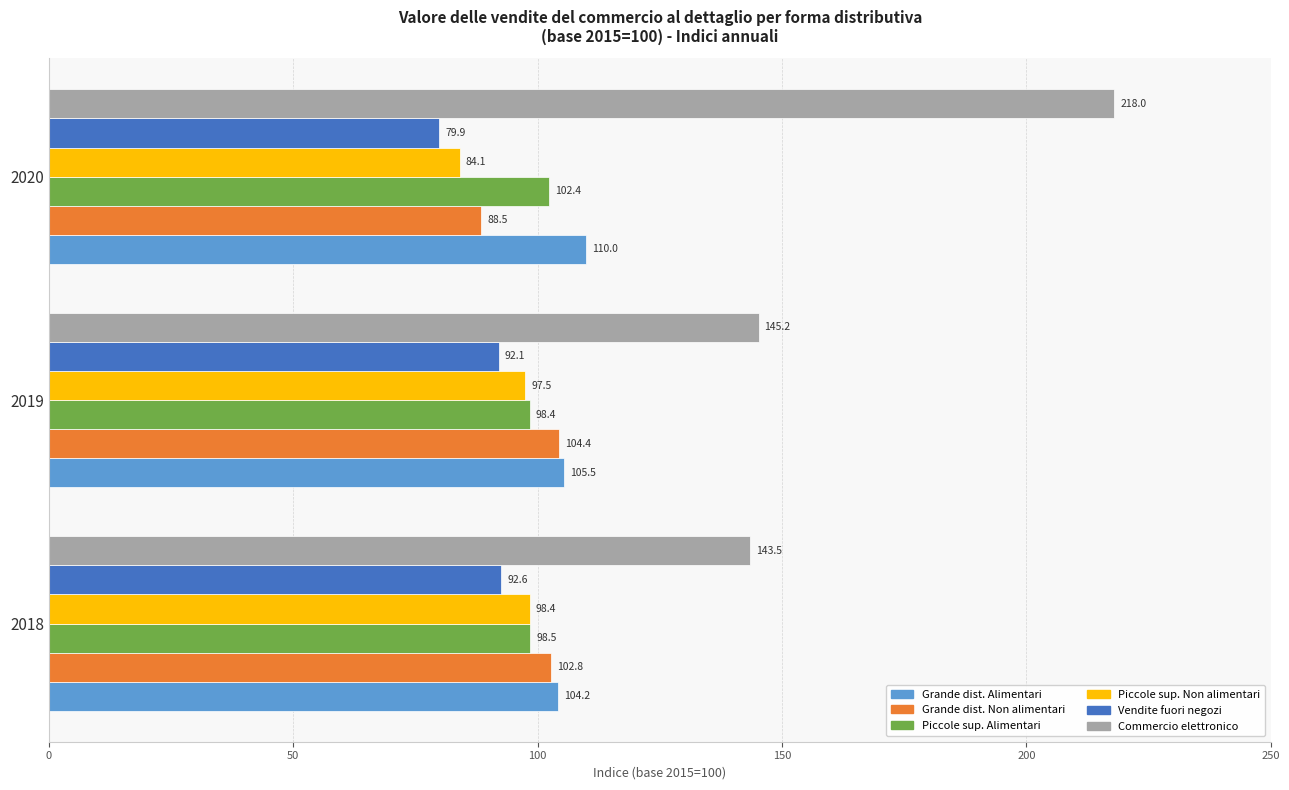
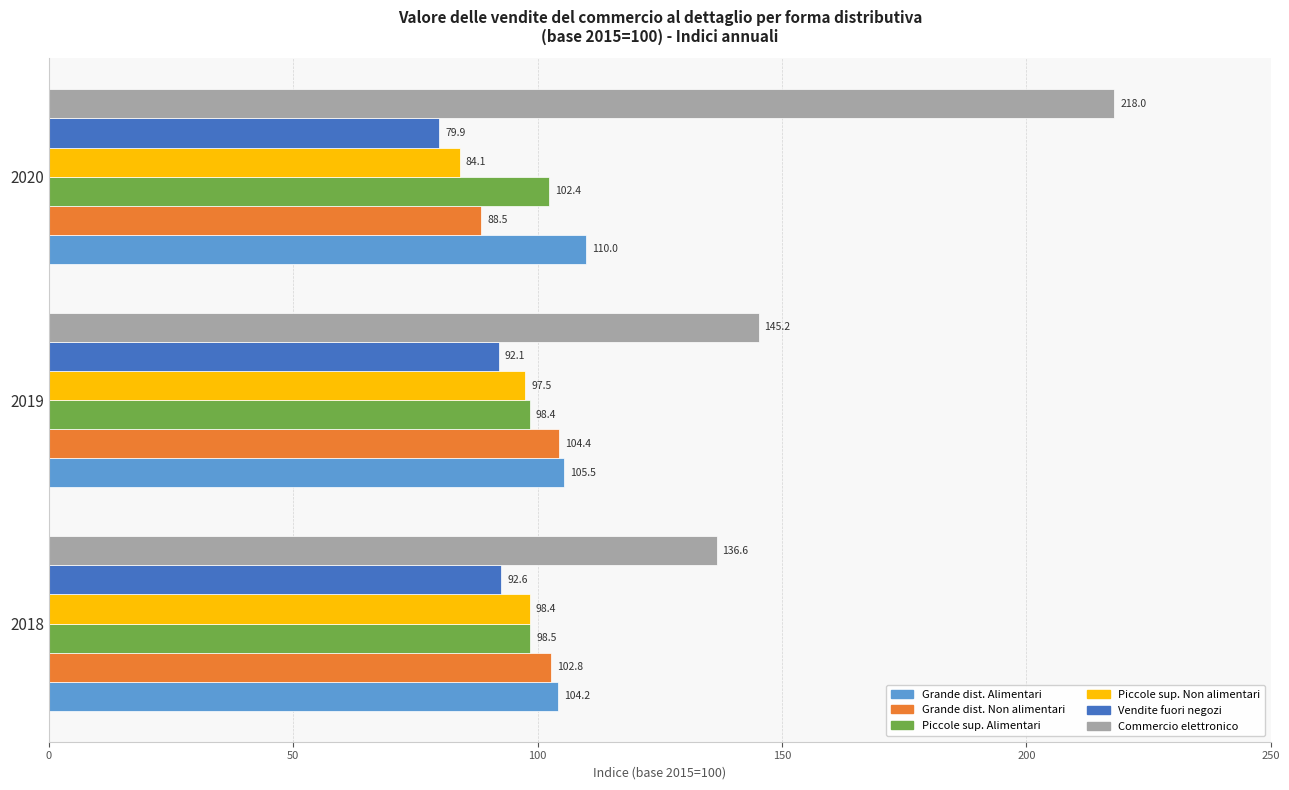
  {
    "Grande dist. Non alimentari": {
      "2020": 88.5,
      "2019": 104.4,
      "2018": 102.8
    },
    "Piccole sup. Alimentari": {
      "2020": 102.4,
      "2019": 98.4,
      "2018": 98.5
    },
    "Piccole sup. Non alimentari": {
      "2020": 84.1,
      "2019": 97.5,
      "2018": 98.4
    },
    "Commercio elettronico": {
      "2020": 218.0,
      "2019": 145.2,
-     "2018": 143.5
+     "2018": 136.6
    }
  }
